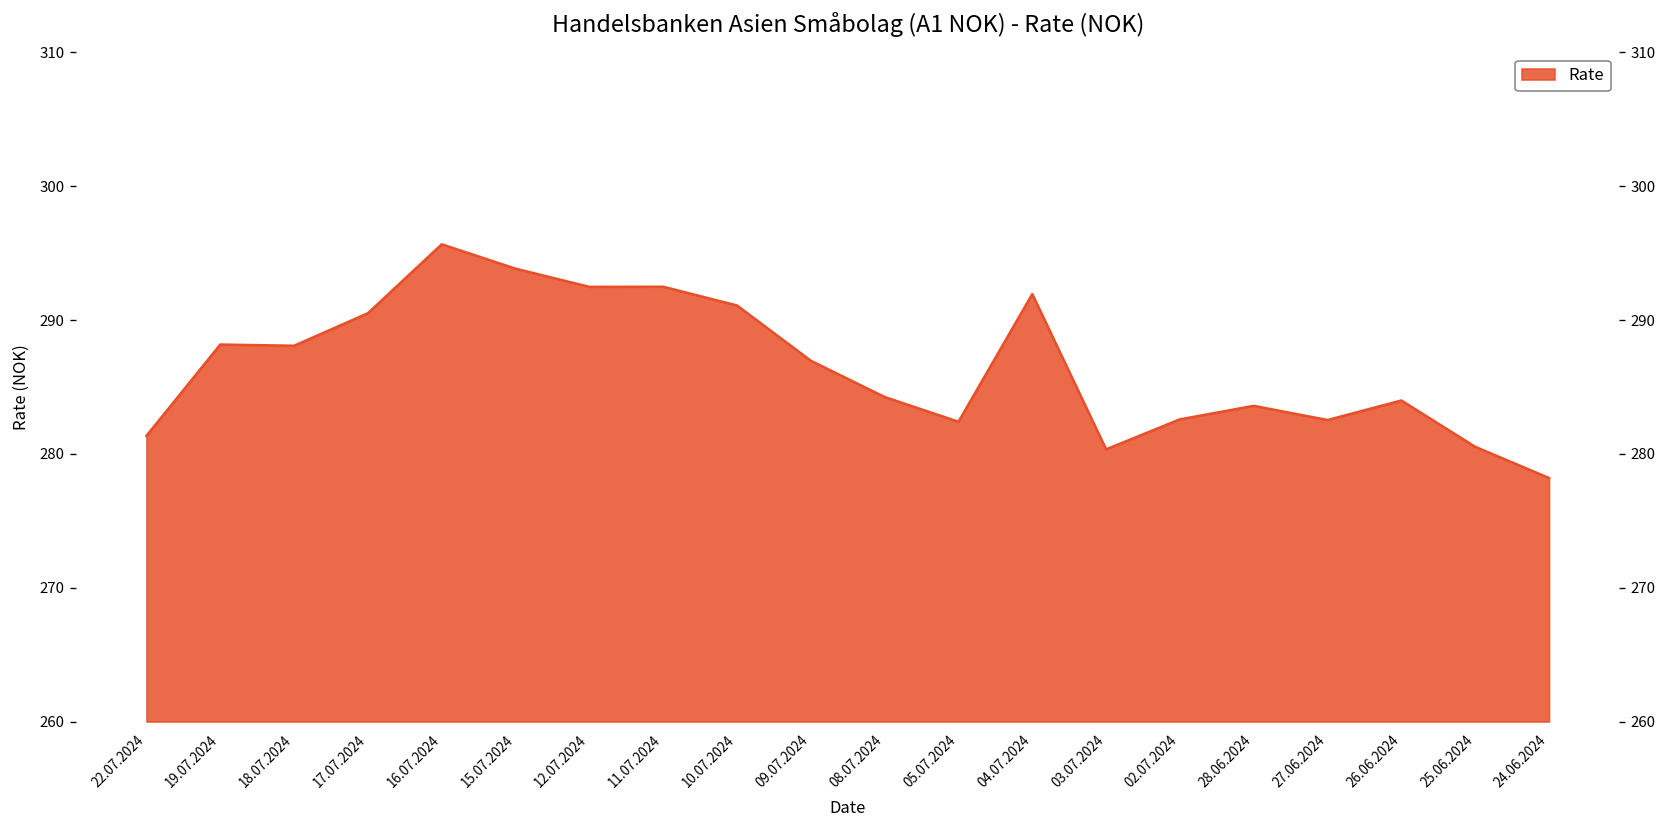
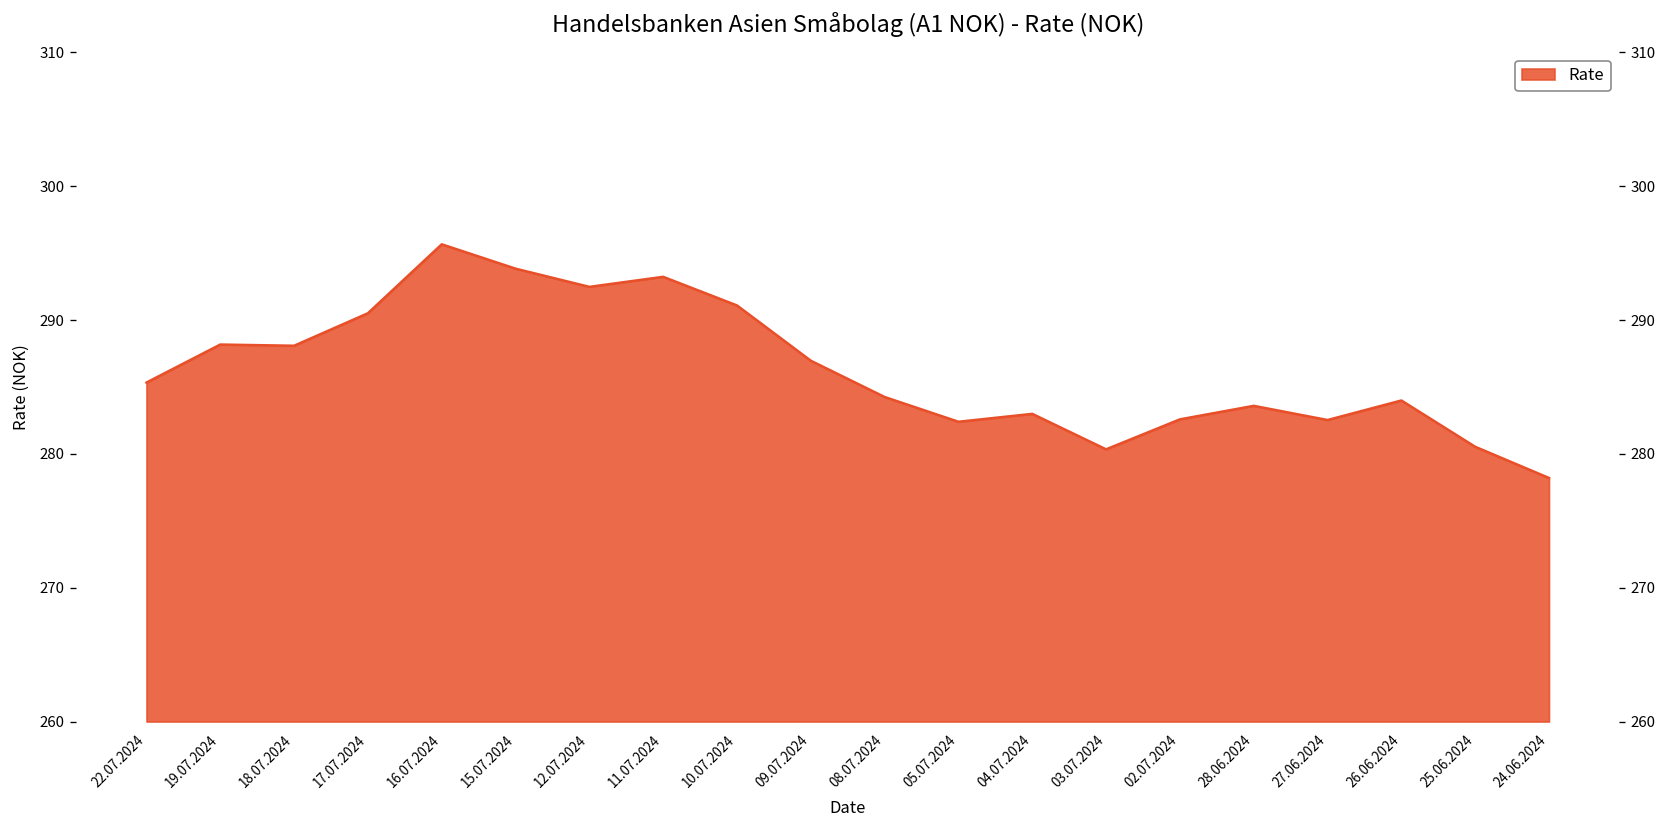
  {
-   "22.07.2024": 281.4,
+   "22.07.2024": 285.3,
    "19.07.2024": 288.2,
    "18.07.2024": 288.1,
    "17.07.2024": 290.5,
    "16.07.2024": 295.7,
    "15.07.2024": 293.8,
    "12.07.2024": 292.5,
-   "11.07.2024": 292.5,
+   "11.07.2024": 293.2,
    "10.07.2024": 291.1,
    "09.07.2024": 287.0,
    "08.07.2024": 284.3,
    "05.07.2024": 282.4,
-   "04.07.2024": 291.9,
+   "04.07.2024": 283.0,
    "03.07.2024": 280.3,
    "02.07.2024": 282.6,
    "28.06.2024": 283.6,
    "27.06.2024": 282.5,
    "26.06.2024": 284.0,
    "25.06.2024": 280.5,
    "24.06.2024": 278.2
  }
